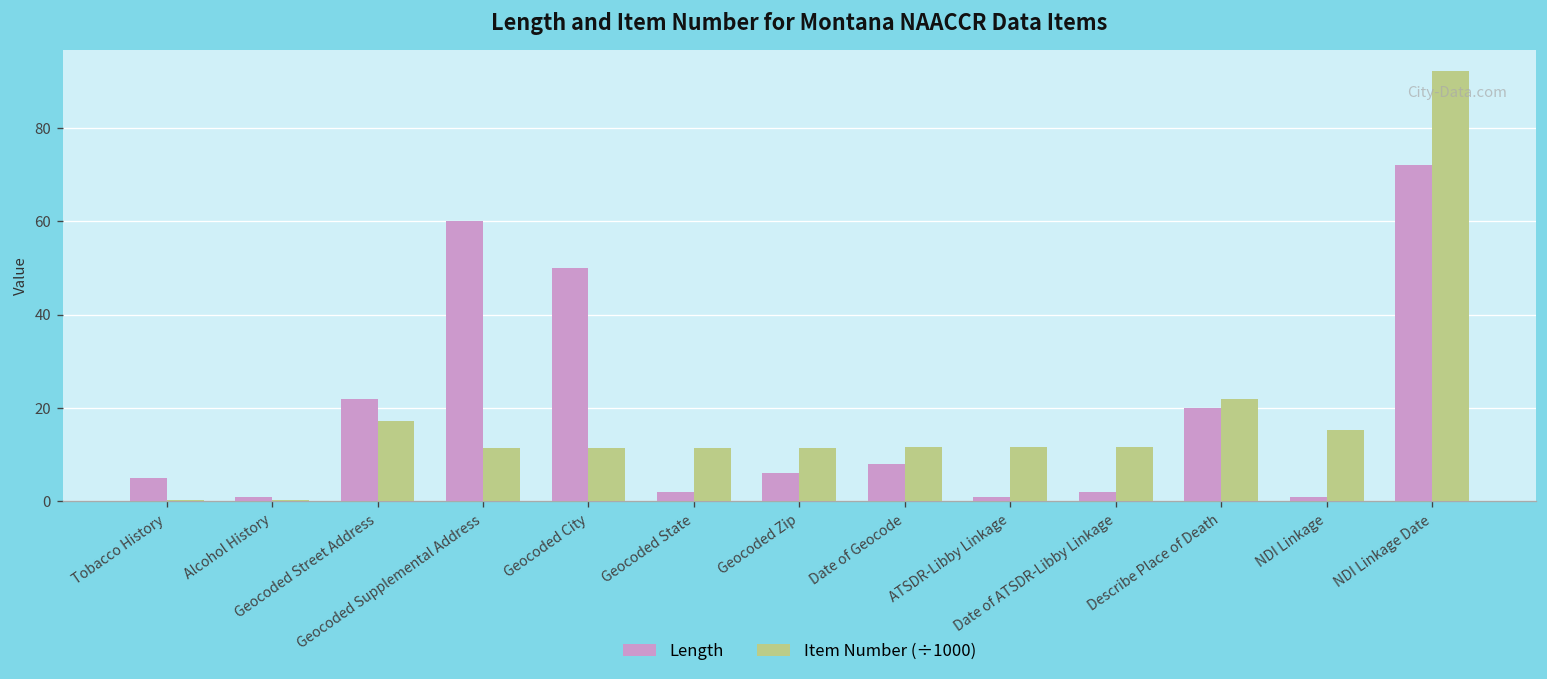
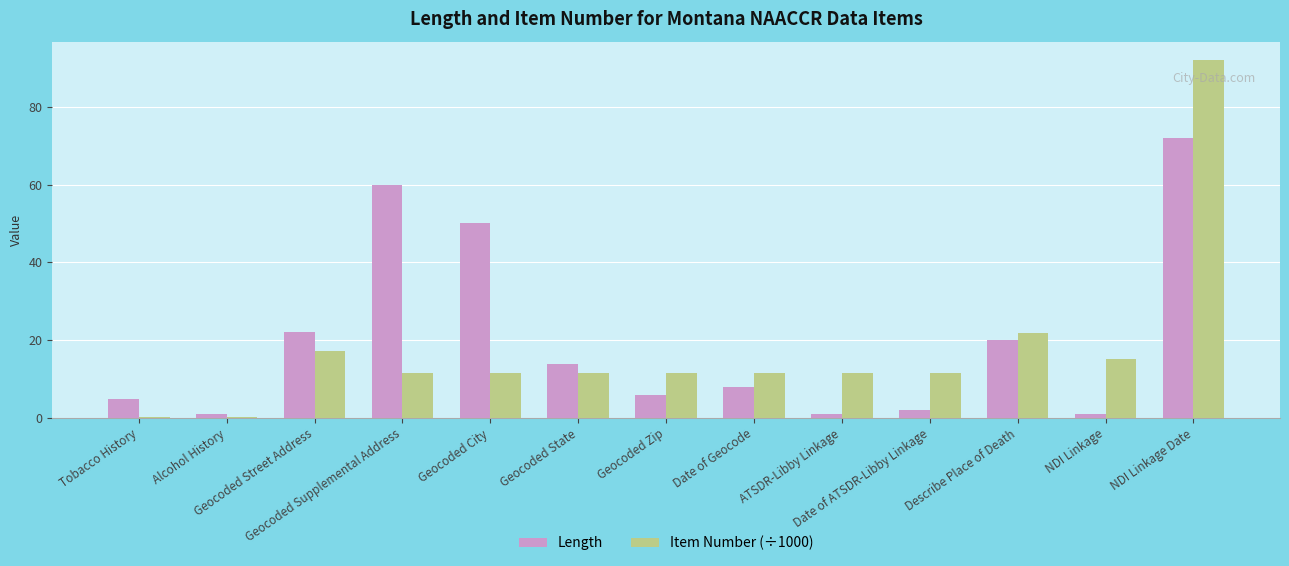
  {
    "Length": {
      "Tobacco History": 5,
      "Alcohol History": 1,
      "Geocoded Street Address": 22,
      "Geocoded Supplemental Address": 60,
      "Geocoded City": 50,
-     "Geocoded State": 2,
+     "Geocoded State": 14,
      "Geocoded Zip": 6,
      "Date of Geocode": 8,
      "ATSDR-Libby Linkage": 1,
      "Date of ATSDR-Libby Linkage": 2,
      "Describe Place of Death": 20,
      "NDI Linkage": 1,
      "NDI Linkage Date": 72
    },
    "Item Number (÷1000)": {
      "Geocoded Street Address": 17,
      "Geocoded Supplemental Address": 12,
      "Geocoded City": 12,
      "Geocoded State": 12,
      "Geocoded Zip": 12,
      "Date of Geocode": 12,
      "ATSDR-Libby Linkage": 12,
      "Date of ATSDR-Libby Linkage": 12,
      "Describe Place of Death": 22,
      "NDI Linkage": 15,
      "NDI Linkage Date": 92
    }
  }
